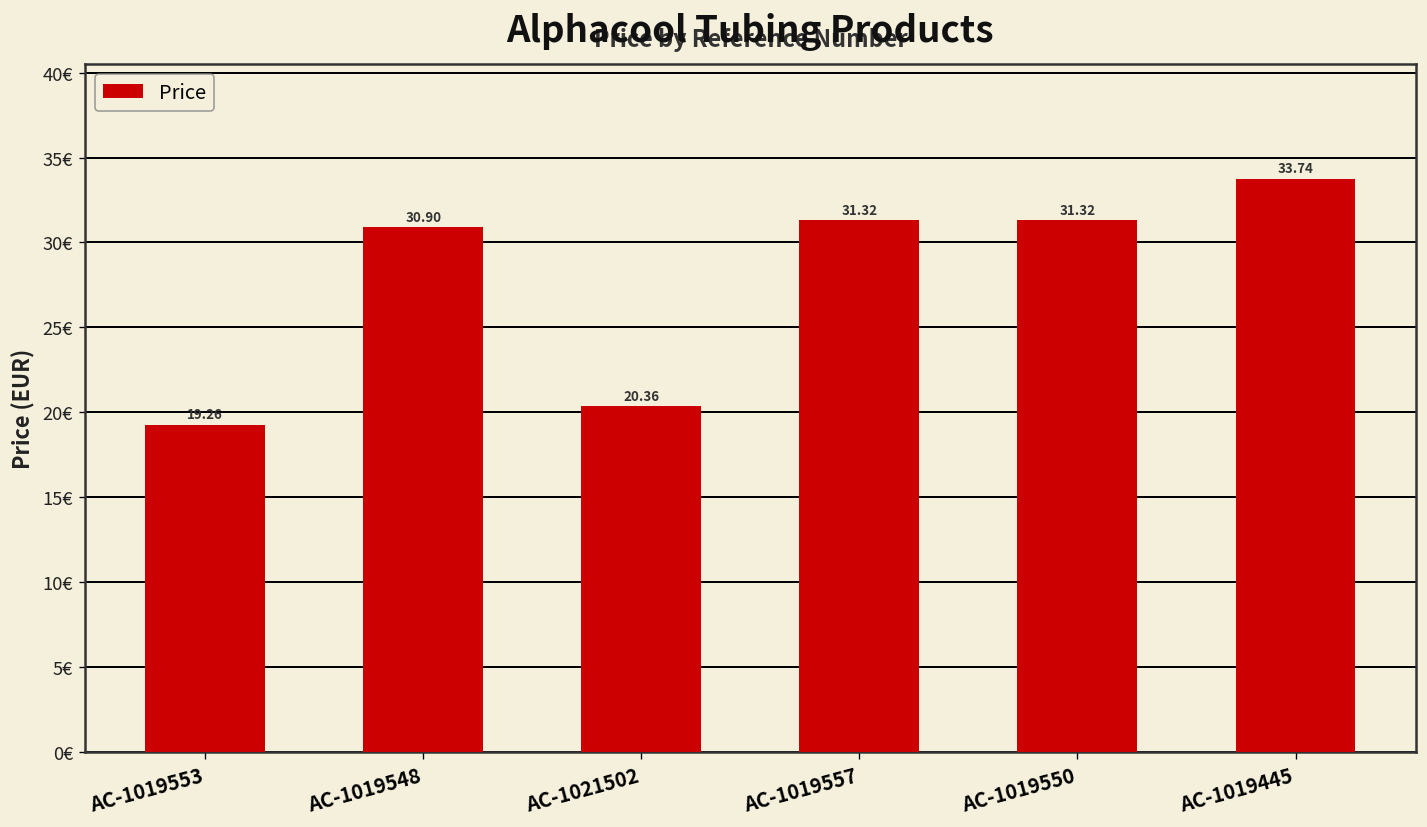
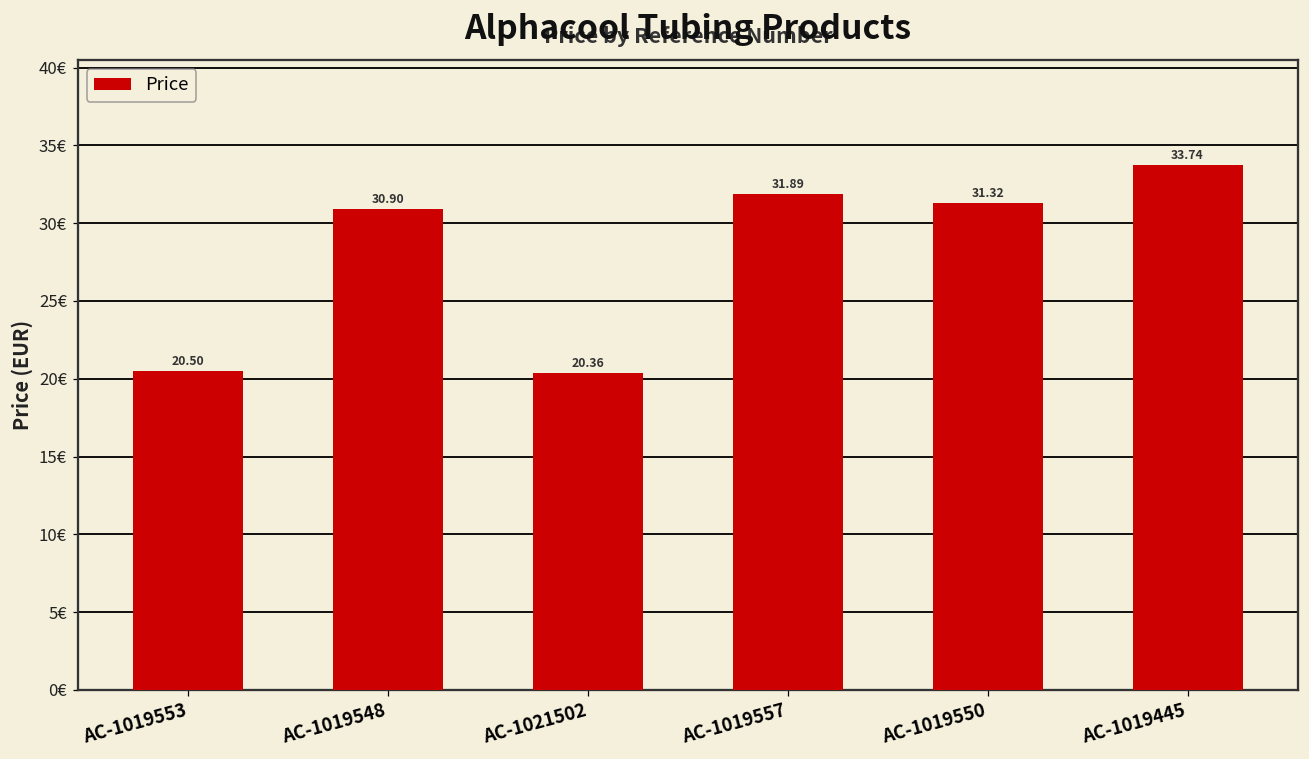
  {
-   "AC-1019553": 19.26,
+   "AC-1019553": 20.50,
    "AC-1019548": 30.90,
    "AC-1021502": 20.36,
-   "AC-1019557": 31.32,
+   "AC-1019557": 31.89,
    "AC-1019550": 31.32,
    "AC-1019445": 33.74
  }
